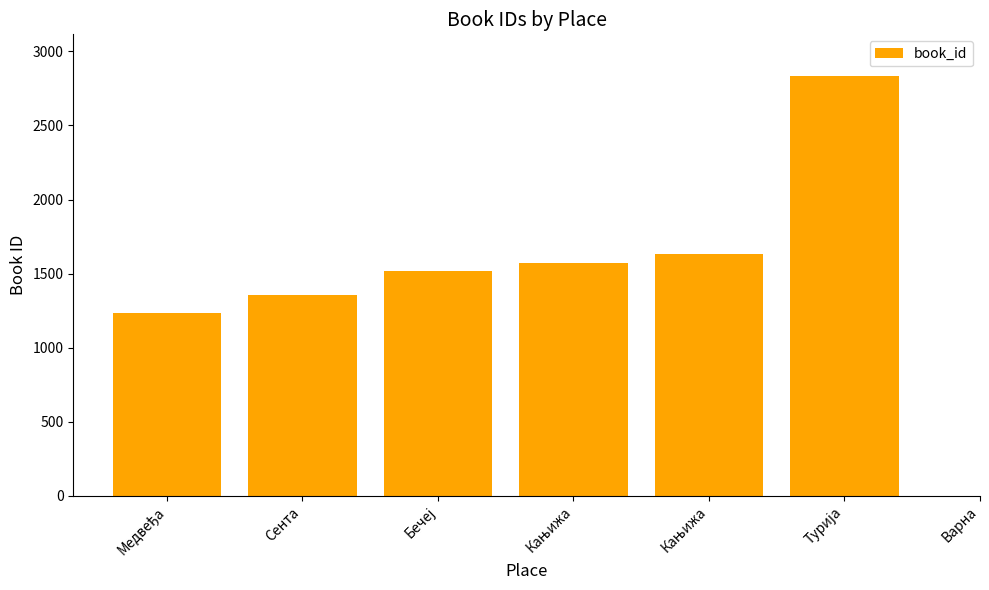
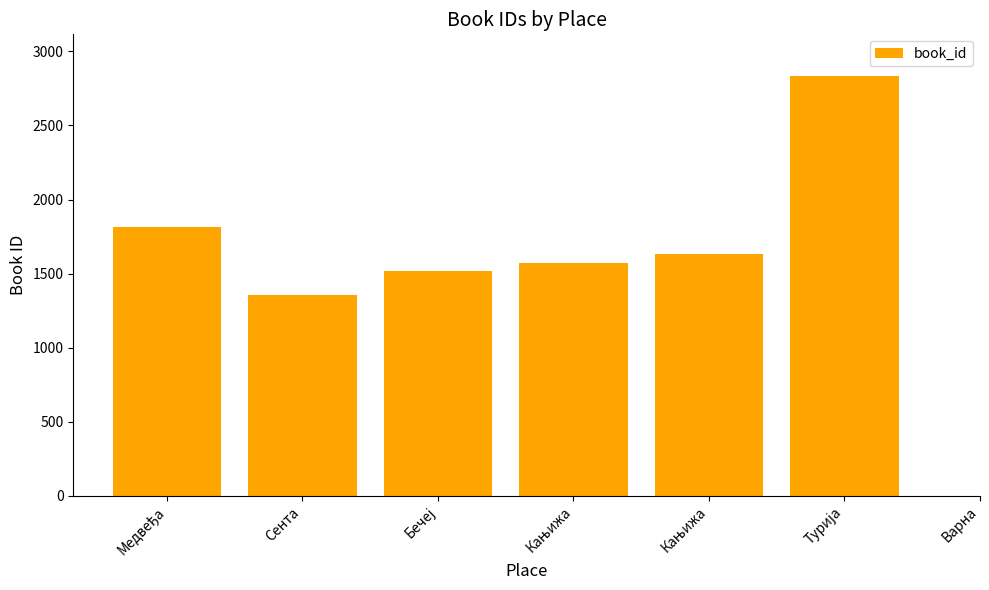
  {
-   "Медвеђа": 1230,
+   "Медвеђа": 1820,
    "Сента": 1360,
    "Бечеј": 1510,
    "Турија": 2830
  }
